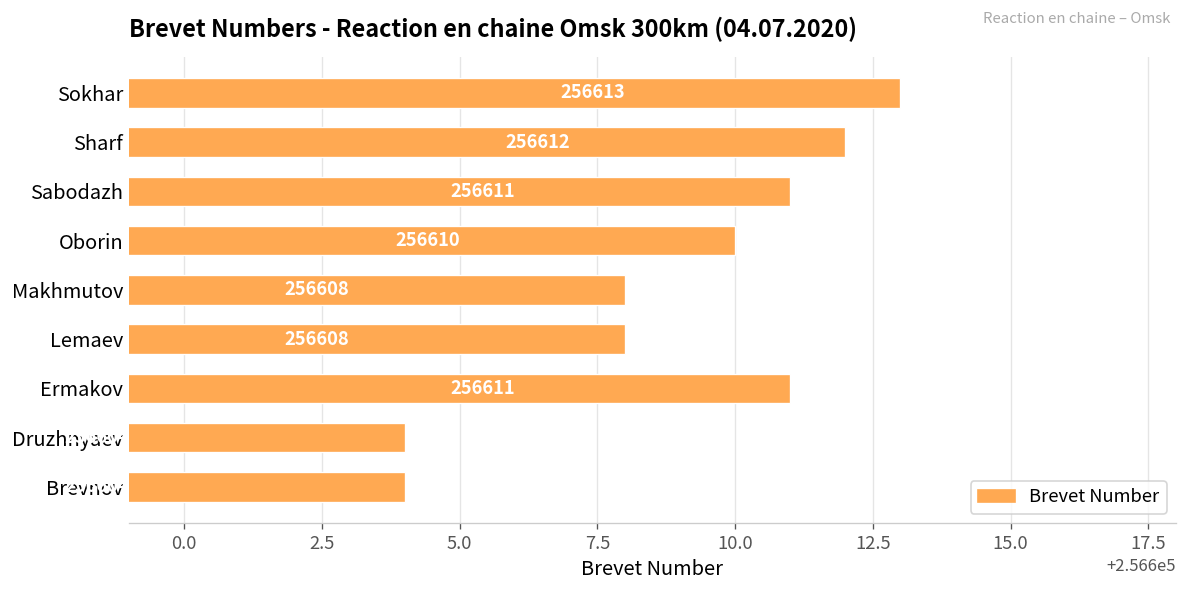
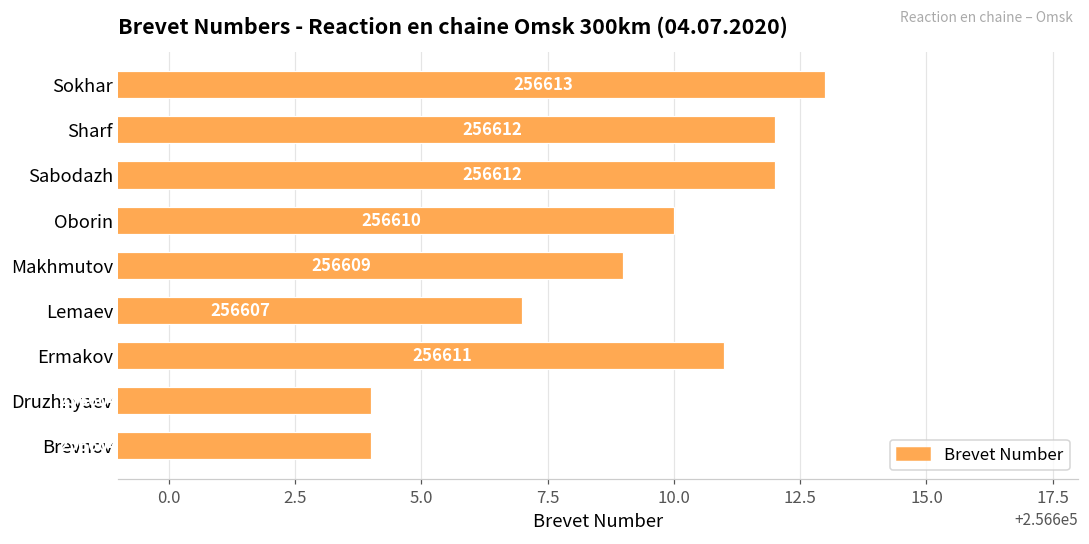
  {
    "Sokhar": 256613,
    "Sharf": 256612,
-   "Sabodazh": 256611,
+   "Sabodazh": 256612,
    "Oborin": 256610,
-   "Makhmutov": 256608,
-   "Lemaev": 256608,
+   "Makhmutov": 256609,
+   "Lemaev": 256607,
    "Ermakov": 256611
  }
